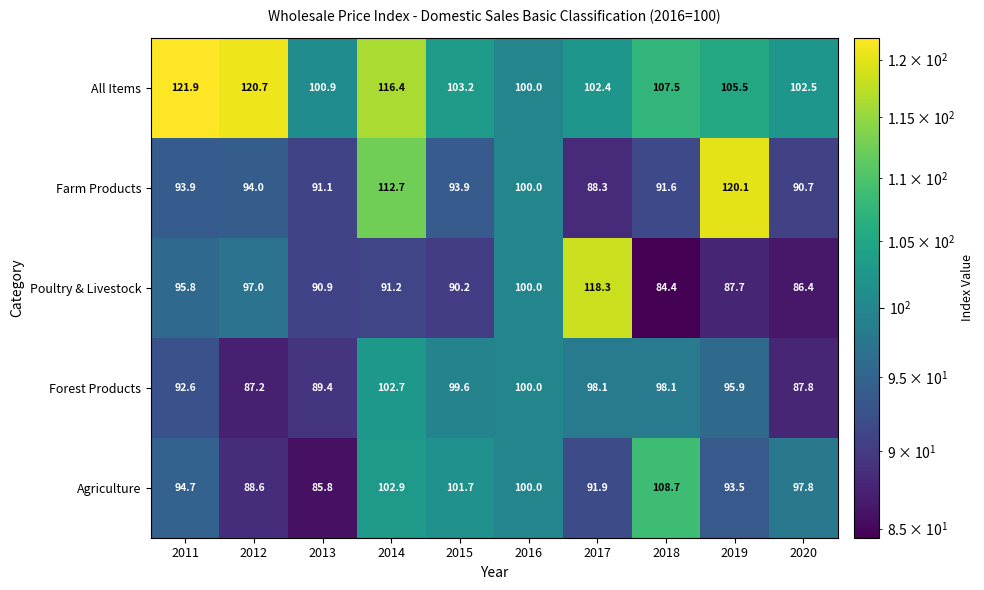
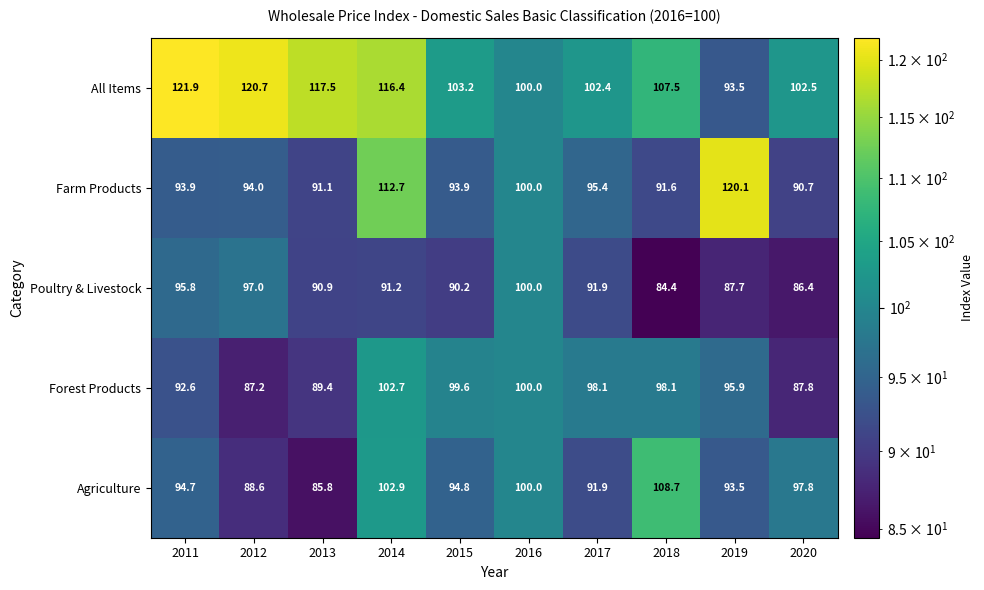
  {
    "All Items": {
      "2011": 121.9,
      "2012": 120.7,
-     "2013": 100.9,
+     "2013": 117.5,
      "2014": 116.4,
      "2015": 103.2,
      "2016": 100.0,
      "2017": 102.4,
      "2018": 107.5,
-     "2019": 105.5,
+     "2019": 93.5,
      "2020": 102.5
    },
    "Farm Products": {
      "2011": 93.9,
      "2012": 94.0,
      "2013": 91.1,
      "2014": 112.7,
      "2015": 93.9,
      "2016": 100.0,
-     "2017": 88.3,
+     "2017": 95.4,
      "2018": 91.6,
      "2019": 120.1,
      "2020": 90.7
    },
    "Poultry & Livestock": {
      "2011": 95.8,
      "2012": 97.0,
      "2013": 90.9,
      "2014": 91.2,
      "2015": 90.2,
      "2016": 100.0,
-     "2017": 118.3,
+     "2017": 91.9,
      "2018": 84.4,
      "2019": 87.7,
      "2020": 86.4
    },
    "Forest Products": {
      "2011": 92.6,
      "2012": 87.2,
      "2013": 89.4,
      "2014": 102.7,
      "2015": 99.6,
      "2016": 100.0,
      "2017": 98.1,
      "2018": 98.1,
      "2019": 95.9,
      "2020": 87.8
    },
    "Agriculture": {
      "2011": 94.7,
      "2012": 88.6,
      "2013": 85.8,
      "2014": 102.9,
-     "2015": 101.7,
+     "2015": 94.8,
      "2016": 100.0,
      "2017": 91.9,
      "2018": 108.7,
      "2019": 93.5,
      "2020": 97.8
    }
  }
